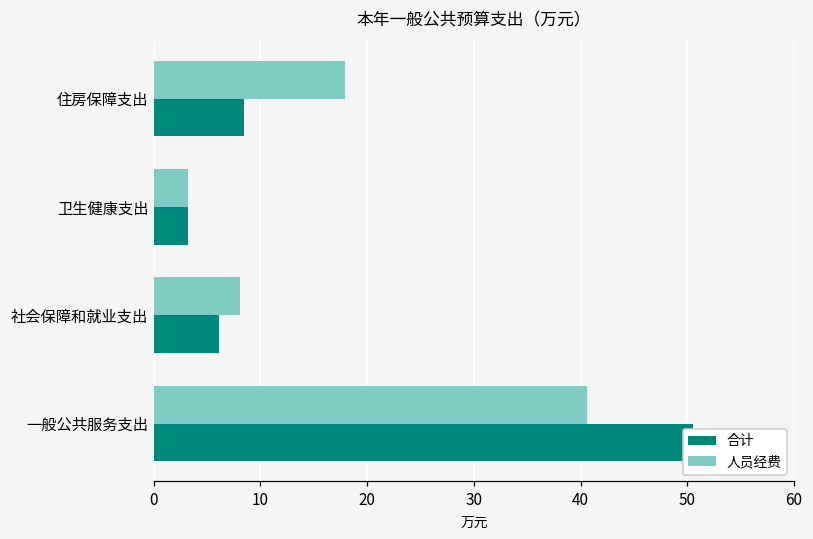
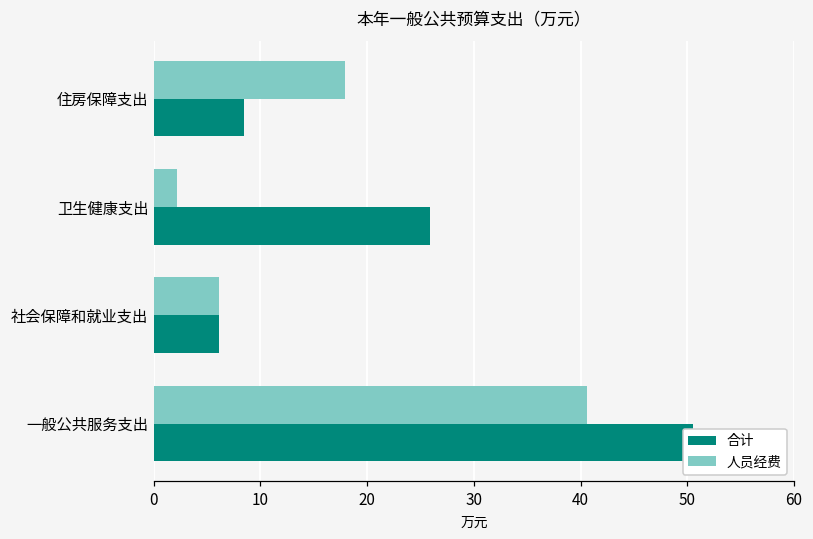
  {
    "合计": {
      "住房保障支出": 8,
-     "卫生健康支出": 3,
+     "卫生健康支出": 26,
      "社会保障和就业支出": 6
    },
    "人员经费": {
      "住房保障支出": 18,
-     "卫生健康支出": 3,
-     "社会保障和就业支出": 8,
+     "卫生健康支出": 2,
+     "社会保障和就业支出": 6,
      "一般公共服务支出": 41
    }
  }
